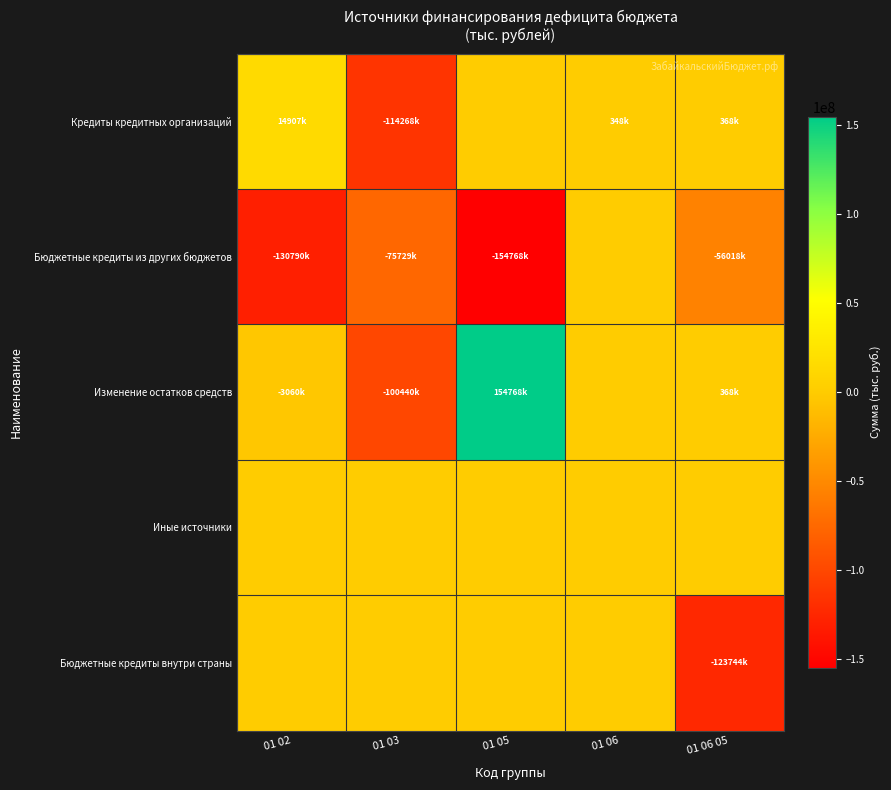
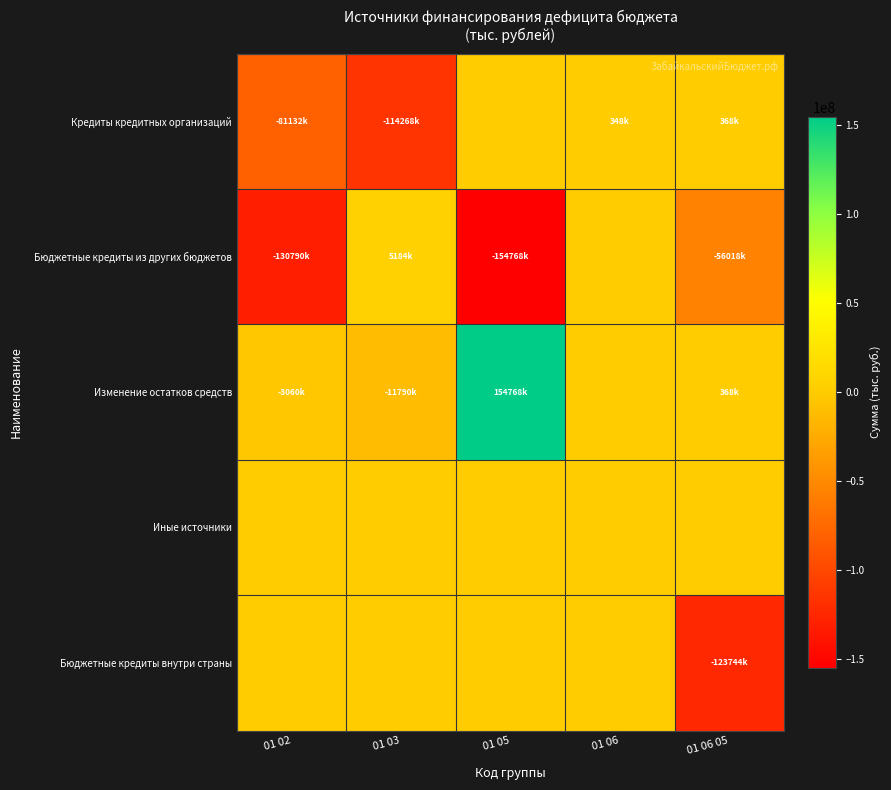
  {
    "Кредиты кредитных организаций": {
-     "01 02": "14907k",
+     "01 02": "-81132k",
      "01 03": "-114268k",
      "01 06": "348k"
    },
    "Бюджетные кредиты из других бюджетов": {
      "01 02": "-130790k",
-     "01 03": "-75729k",
+     "01 03": "5184k",
      "01 05": "-154768k",
      "01 06 05": "-56018k"
    },
    "Изменение остатков средств": {
      "01 02": "-3060k",
-     "01 03": "-100440k",
+     "01 03": "-11790k",
      "01 05": "154768k",
      "01 06 05": "368k"
    },
    "Бюджетные кредиты внутри страны": {
      "01 06 05": "-123744k"
    }
  }
